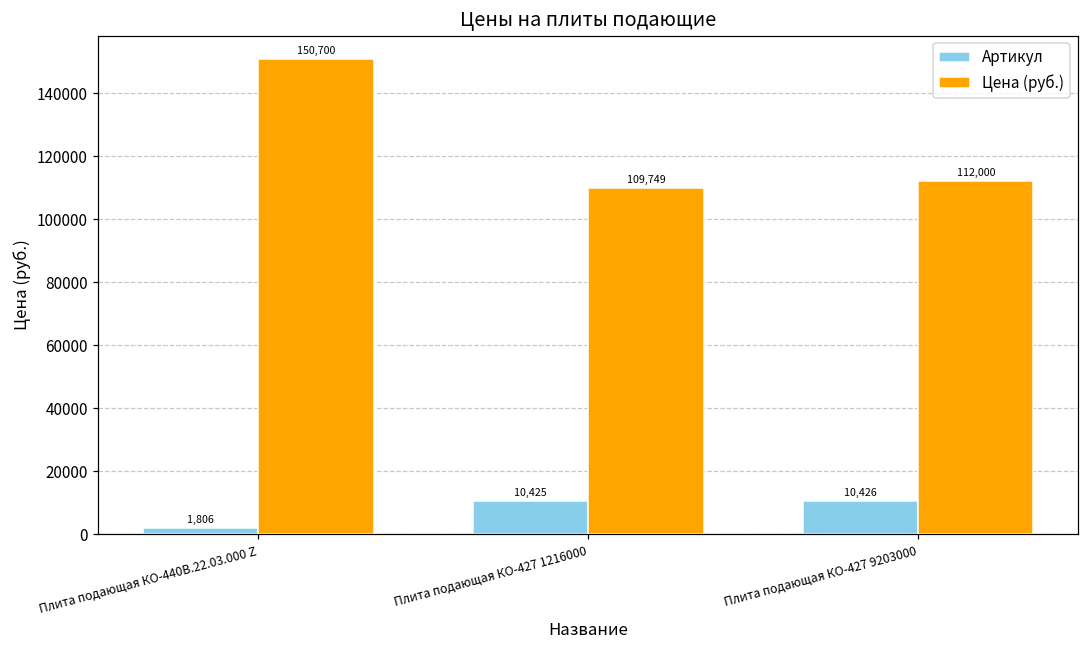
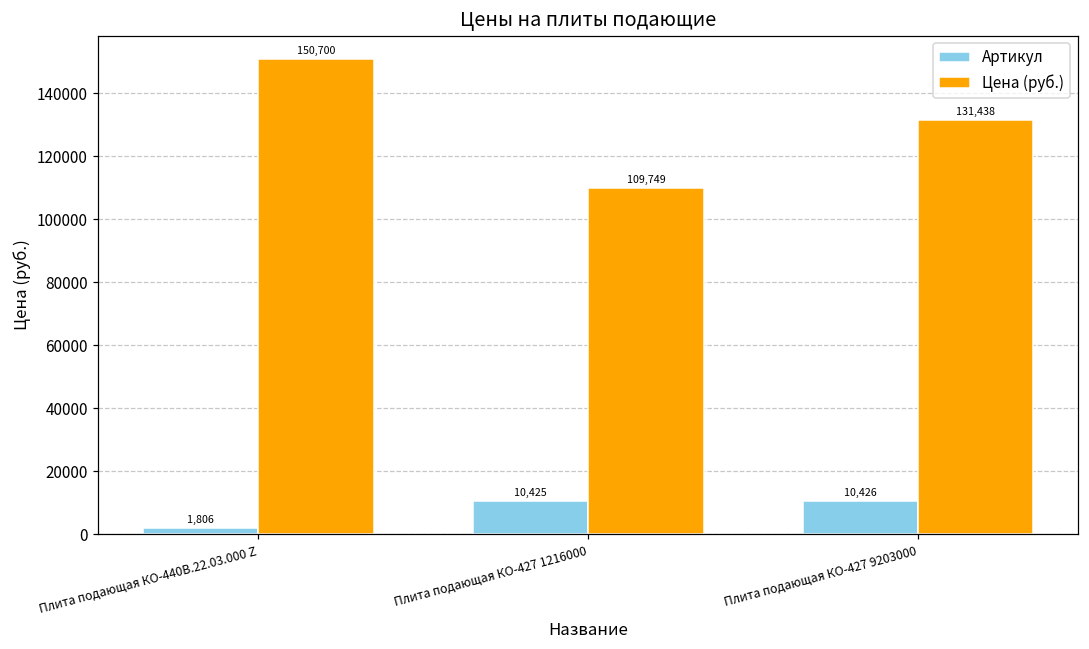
  {
    "Артикул": {
      "Плита подающая КО-440В.22.03.000 Z": "1,806",
      "Плита подающая КО-427 1216000": "10,425",
      "Плита подающая КО-427 9203000": "10,426"
    },
    "Цена (руб.)": {
      "Плита подающая КО-440В.22.03.000 Z": "150,700",
      "Плита подающая КО-427 1216000": "109,749",
-     "Плита подающая КО-427 9203000": "112,000"
+     "Плита подающая КО-427 9203000": "131,438"
    }
  }
